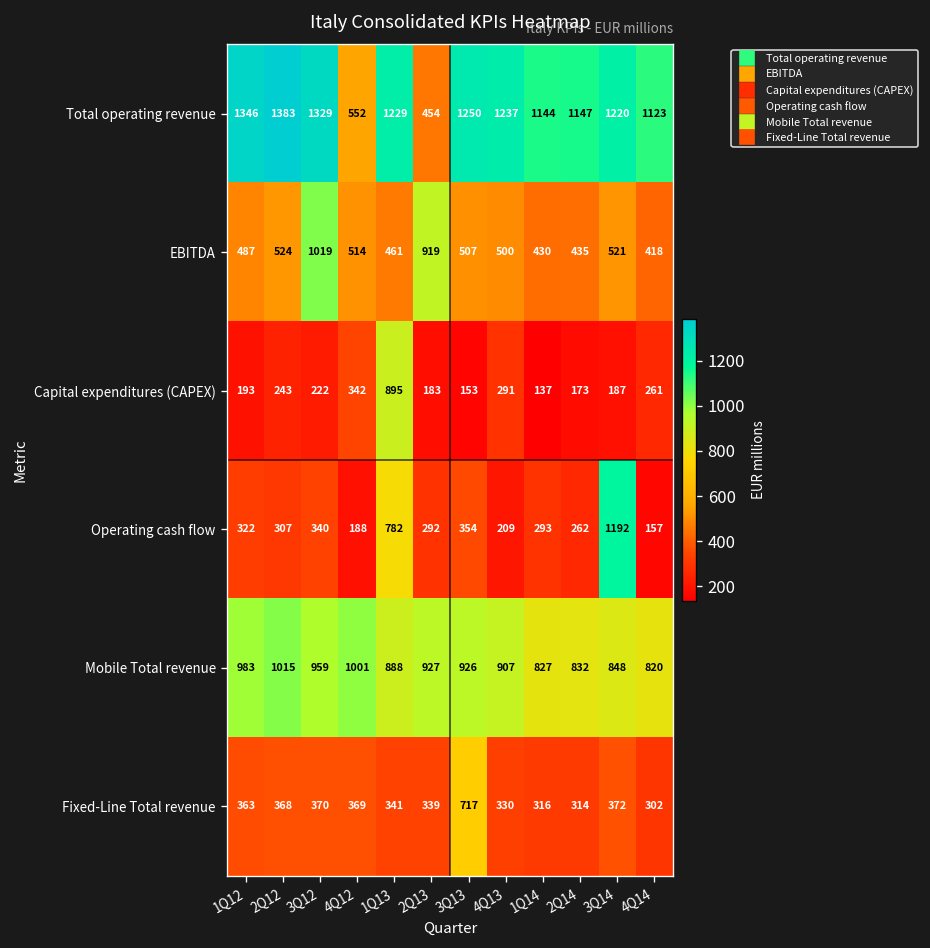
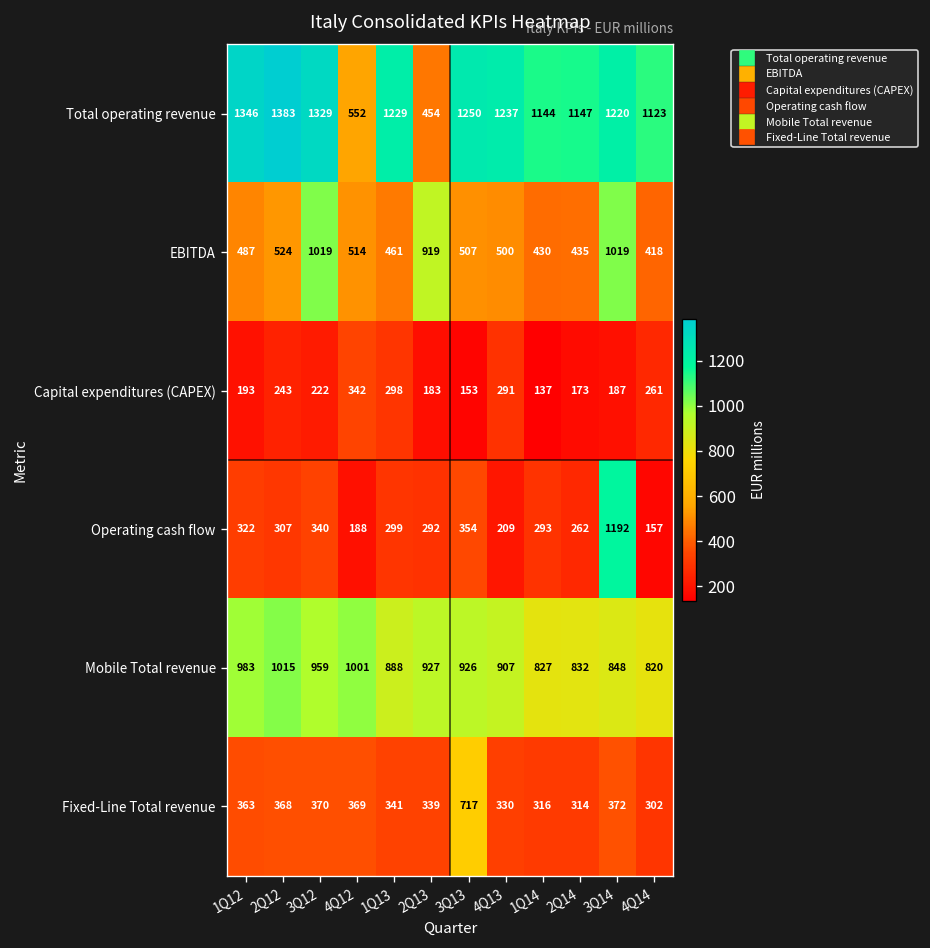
  {
    "Total operating revenue": {
      "1Q12": 1346,
      "2Q12": 1383,
      "3Q12": 1329,
      "4Q12": 552,
      "1Q13": 1229,
      "2Q13": 454,
      "3Q13": 1250,
      "4Q13": 1237,
      "1Q14": 1144,
      "2Q14": 1147,
      "3Q14": 1220,
      "4Q14": 1123
    },
    "EBITDA": {
      "1Q12": 487,
      "2Q12": 524,
      "3Q12": 1019,
      "4Q12": 514,
      "1Q13": 461,
      "2Q13": 919,
      "3Q13": 507,
      "4Q13": 500,
      "1Q14": 430,
      "2Q14": 435,
-     "3Q14": 521,
+     "3Q14": 1019,
      "4Q14": 418
    },
    "Capital expenditures (CAPEX)": {
      "1Q12": 193,
      "2Q12": 243,
      "3Q12": 222,
      "4Q12": 342,
-     "1Q13": 895,
+     "1Q13": 298,
      "2Q13": 183,
      "3Q13": 153,
      "4Q13": 291,
      "1Q14": 137,
      "2Q14": 173,
      "3Q14": 187,
      "4Q14": 261
    },
    "Operating cash flow": {
      "1Q12": 322,
      "2Q12": 307,
      "3Q12": 340,
      "4Q12": 188,
-     "1Q13": 782,
+     "1Q13": 299,
      "2Q13": 292,
      "3Q13": 354,
      "4Q13": 209,
      "1Q14": 293,
      "2Q14": 262,
      "3Q14": 1192,
      "4Q14": 157
    },
    "Mobile Total revenue": {
      "1Q12": 983,
      "2Q12": 1015,
      "3Q12": 959,
      "4Q12": 1001,
      "1Q13": 888,
      "2Q13": 927,
      "3Q13": 926,
      "4Q13": 907,
      "1Q14": 827,
      "2Q14": 832,
      "3Q14": 848,
      "4Q14": 820
    },
    "Fixed-Line Total revenue": {
      "1Q12": 363,
      "2Q12": 368,
      "3Q12": 370,
      "4Q12": 369,
      "1Q13": 341,
      "2Q13": 339,
      "3Q13": 717,
      "4Q13": 330,
      "1Q14": 316,
      "2Q14": 314,
      "3Q14": 372,
      "4Q14": 302
    }
  }
